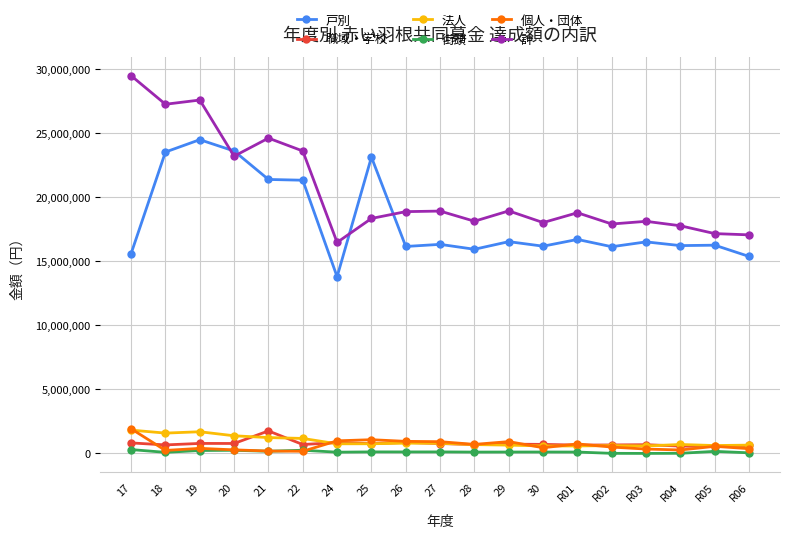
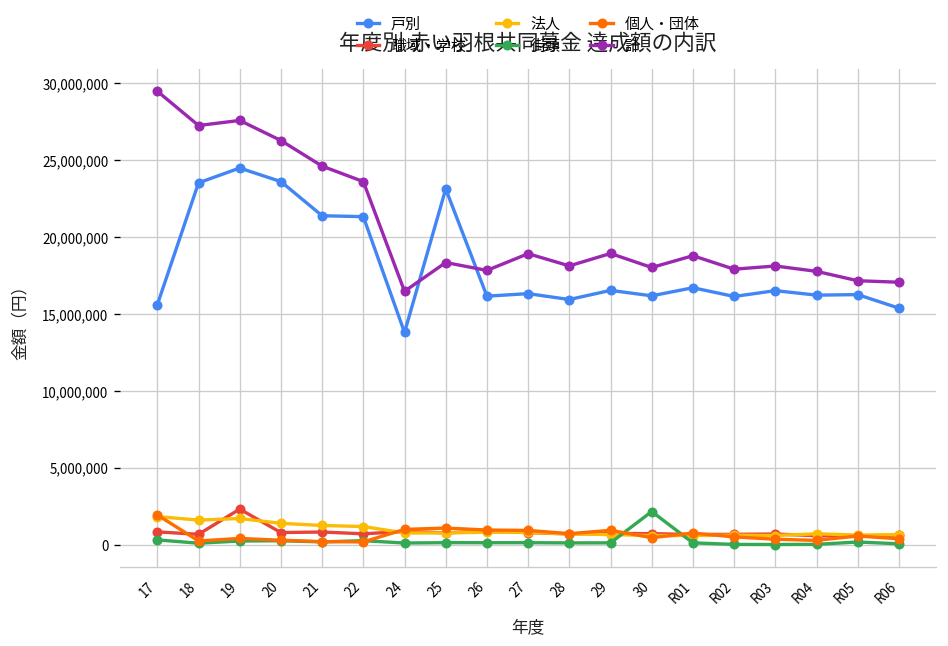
  {
    "戸別": {
      "17": "15,600,000",
      "18": "23,500,000",
      "19": "24,500,000",
      "20": "23,600,000",
      "21": "21,400,000",
      "22": "21,300,000",
      "24": "13,800,000",
      "25": "23,100,000",
      "26": "16,100,000",
      "27": "16,300,000",
      "28": "15,900,000",
      "29": "16,500,000",
      "30": "16,200,000",
      "R01": "16,700,000",
      "R02": "16,100,000",
      "R03": "16,500,000",
      "R04": "16,200,000",
      "R05": "16,200,000",
      "R06": "15,400,000"
    },
    "職域・学校": {
      "17": "800,000",
      "18": "700,000",
-     "19": "800,000",
+     "19": "2,300,000",
      "20": "800,000",
-     "21": "1,800,000",
+     "21": "800,000",
      "22": "700,000"
    },
    "法人": {
      "18": "1,600,000",
      "19": "1,700,000",
      "20": "1,400,000",
      "21": "1,200,000",
      "22": "1,200,000"
    },
    "街頭": {
      "17": "300,000",
      "24": "100,000",
      "25": "100,000",
      "26": "100,000",
      "27": "100,000",
      "28": "100,000",
      "29": "100,000",
-     "30": "100,000",
+     "30": "2,100,000",
      "R01": "100,000",
      "R02": "0",
      "R03": "0",
      "R04": "0",
      "R05": "200,000",
      "R06": "0"
    },
    "個人・団体": {
      "25": "1,100,000",
      "R03": "300,000",
      "R04": "300,000",
      "R06": "400,000"
    },
    "計": {
      "17": "29,400,000",
      "18": "27,200,000",
      "19": "27,500,000",
-     "20": "23,200,000",
+     "20": "26,200,000",
      "21": "24,600,000",
      "22": "23,600,000",
      "24": "16,400,000",
      "25": "18,300,000",
-     "26": "18,800,000",
+     "26": "17,800,000",
      "27": "18,900,000",
      "28": "18,100,000",
      "29": "18,900,000",
      "30": "18,000,000",
      "R01": "18,800,000",
      "R02": "17,900,000",
      "R03": "18,100,000",
      "R04": "17,700,000",
      "R05": "17,100,000",
      "R06": "17,000,000"
    }
  }
